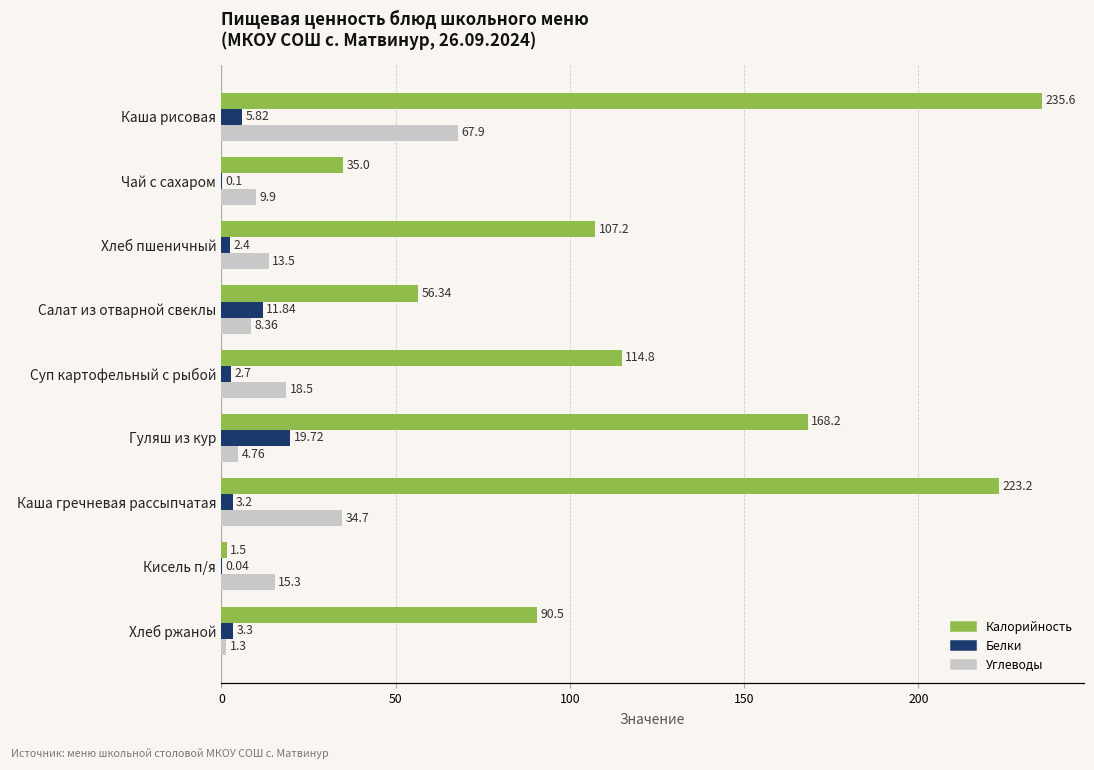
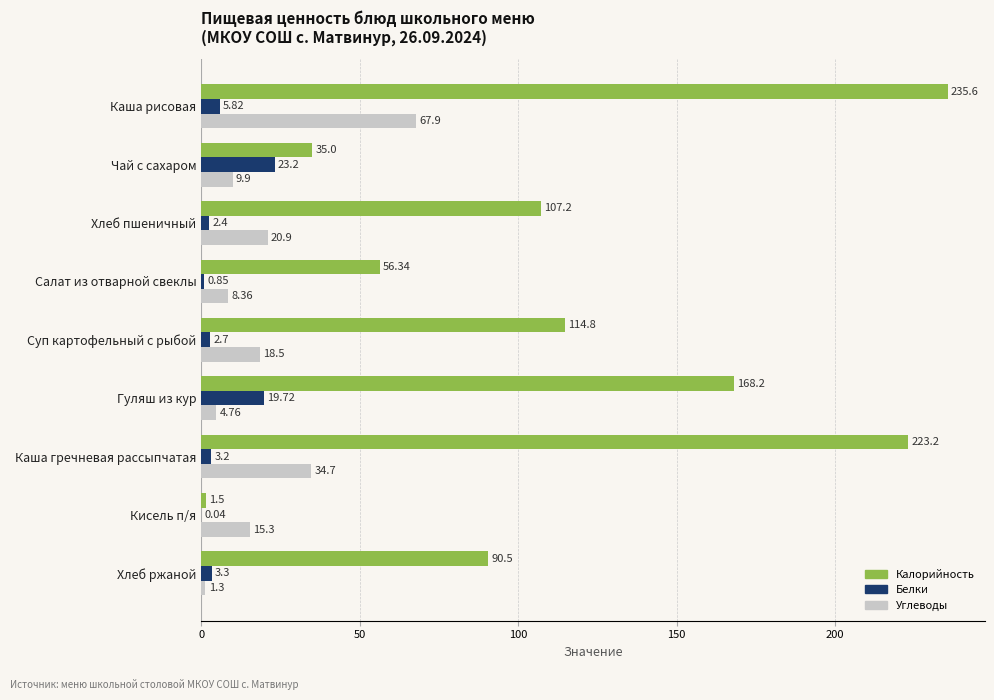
  {
    "Калорийность": {
      "Каша рисовая": 235.6,
      "Чай с сахаром": 35.0,
      "Хлеб пшеничный": 107.2,
      "Салат из отварной свеклы": 56.34,
      "Суп картофельный с рыбой": 114.8,
      "Гуляш из кур": 168.2,
      "Каша гречневая рассыпчатая": 223.2,
      "Кисель п/я": 1.5,
      "Хлеб ржаной": 90.5
    },
    "Белки": {
      "Каша рисовая": 5.82,
-     "Чай с сахаром": 0.1,
+     "Чай с сахаром": 23.2,
      "Хлеб пшеничный": 2.4,
-     "Салат из отварной свеклы": 11.84,
+     "Салат из отварной свеклы": 0.85,
      "Суп картофельный с рыбой": 2.7,
      "Гуляш из кур": 19.72,
      "Каша гречневая рассыпчатая": 3.2,
      "Кисель п/я": 0.04,
      "Хлеб ржаной": 3.3
    },
    "Углеводы": {
      "Каша рисовая": 67.9,
      "Чай с сахаром": 9.9,
-     "Хлеб пшеничный": 13.5,
+     "Хлеб пшеничный": 20.9,
      "Салат из отварной свеклы": 8.36,
      "Суп картофельный с рыбой": 18.5,
      "Гуляш из кур": 4.76,
      "Каша гречневая рассыпчатая": 34.7,
      "Кисель п/я": 15.3,
      "Хлеб ржаной": 1.3
    }
  }
